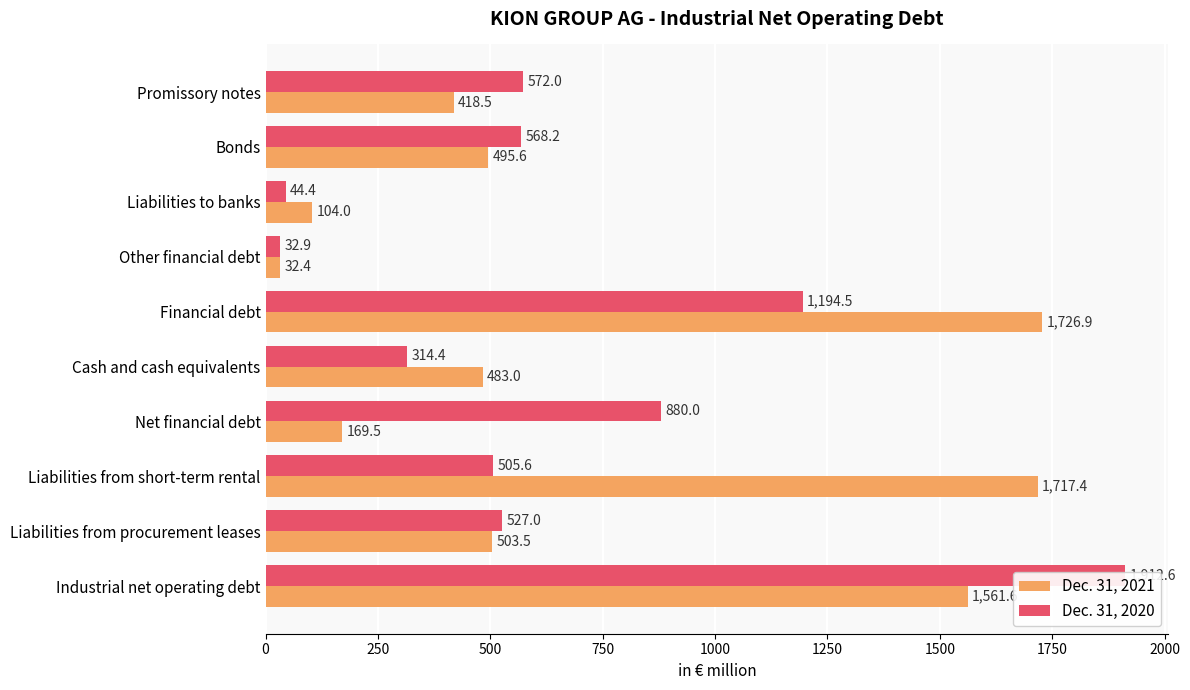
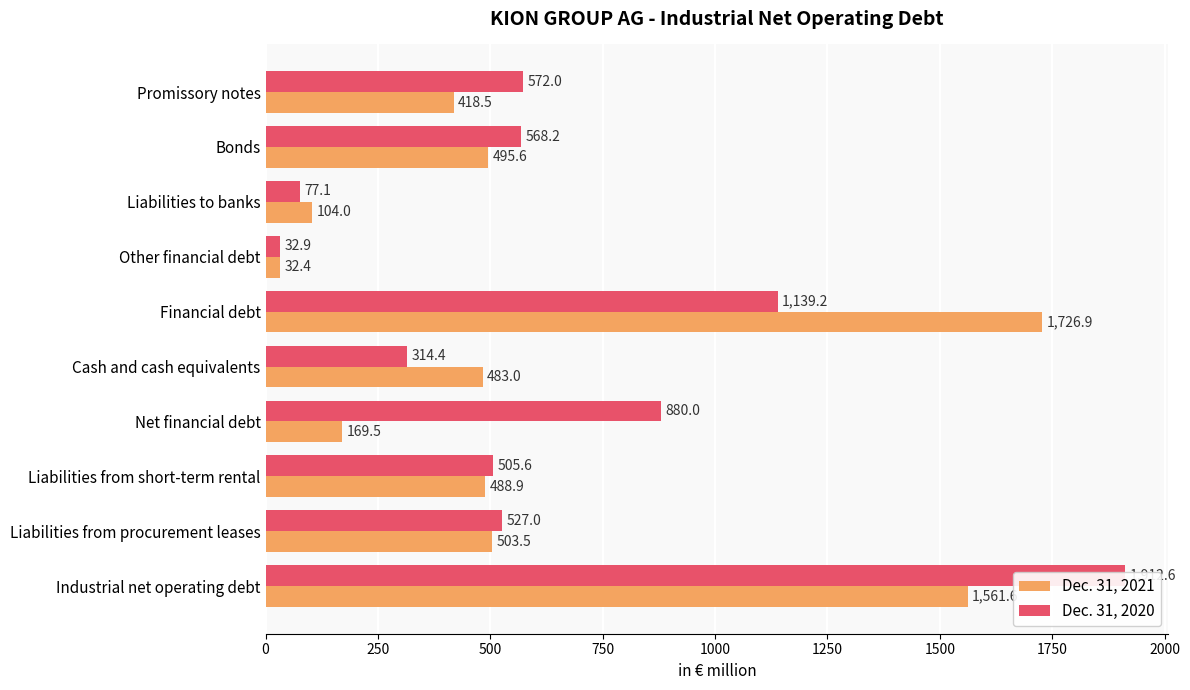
  {
    "Dec. 31, 2021": {
      "Promissory notes": "418.5",
      "Bonds": "495.6",
      "Liabilities to banks": "104.0",
      "Other financial debt": "32.4",
      "Financial debt": "1,726.9",
      "Cash and cash equivalents": "483.0",
      "Net financial debt": "169.5",
-     "Liabilities from short-term rental": "1,717.4",
+     "Liabilities from short-term rental": "488.9",
      "Liabilities from procurement leases": "503.5"
    },
    "Dec. 31, 2020": {
      "Promissory notes": "572.0",
      "Bonds": "568.2",
-     "Liabilities to banks": "44.4",
+     "Liabilities to banks": "77.1",
      "Other financial debt": "32.9",
-     "Financial debt": "1,194.5",
+     "Financial debt": "1,139.2",
      "Cash and cash equivalents": "314.4",
      "Net financial debt": "880.0",
      "Liabilities from short-term rental": "505.6",
      "Liabilities from procurement leases": "527.0"
    }
  }
